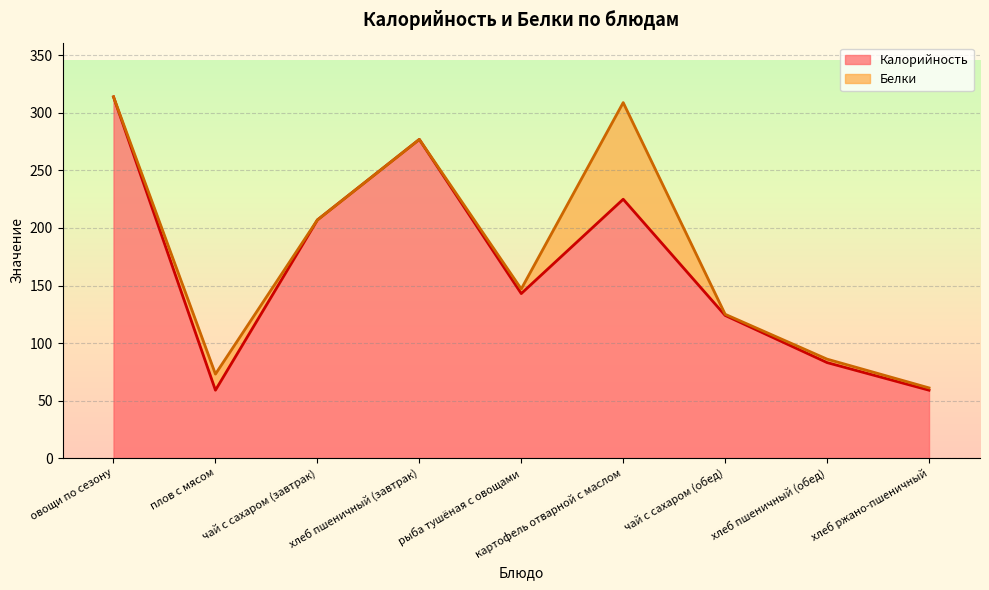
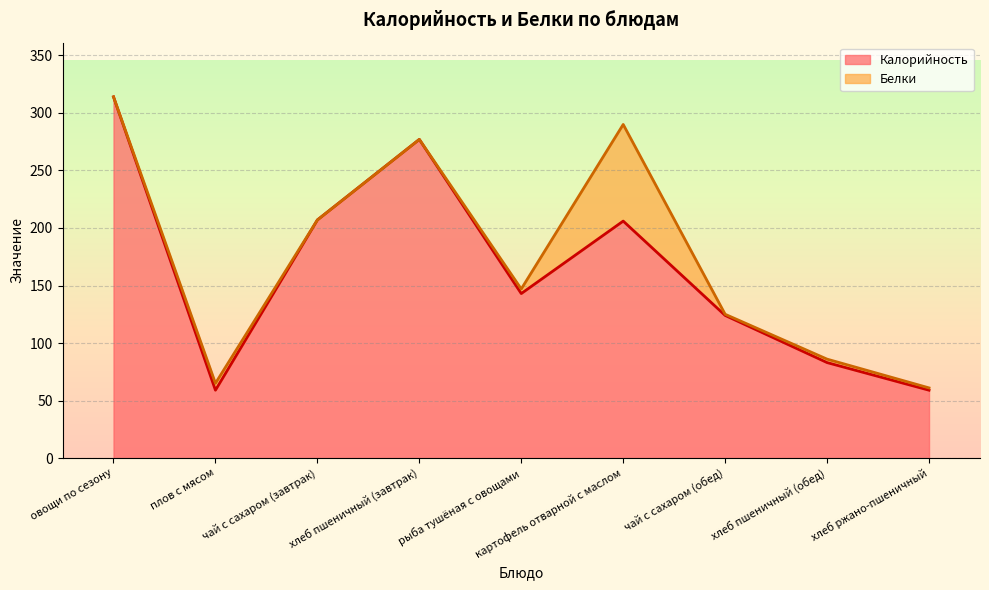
  {
    "Калорийность": {
      "плов с мясом": 59,
      "рыба тушёная с овощами": 143,
-     "картофель отварной с маслом": 225,
+     "картофель отварной с маслом": 206,
      "хлеб пшеничный (обед)": 83
    },
    "Белки": {
-     "плов с мясом": 14,
+     "плов с мясом": 6,
      "рыба тушёная с овощами": 4,
      "картофель отварной с маслом": 84,
      "хлеб пшеничный (обед)": 3
    }
  }
